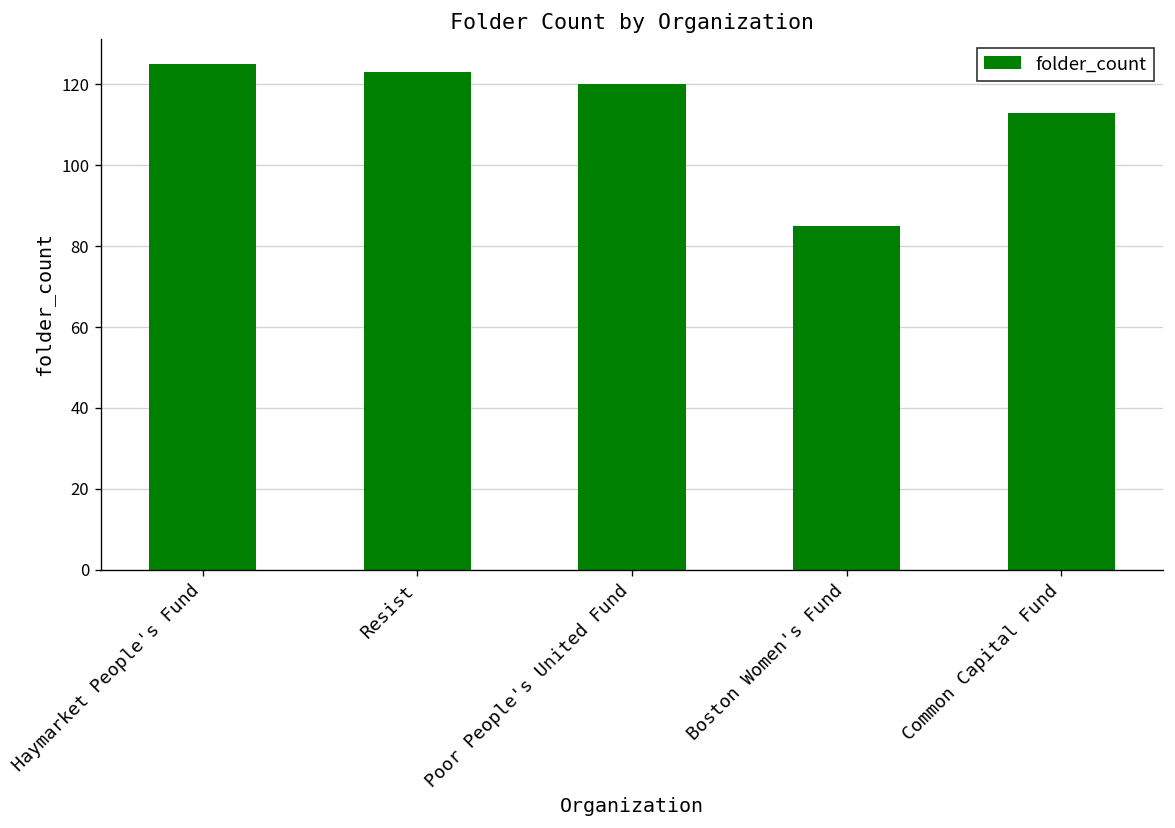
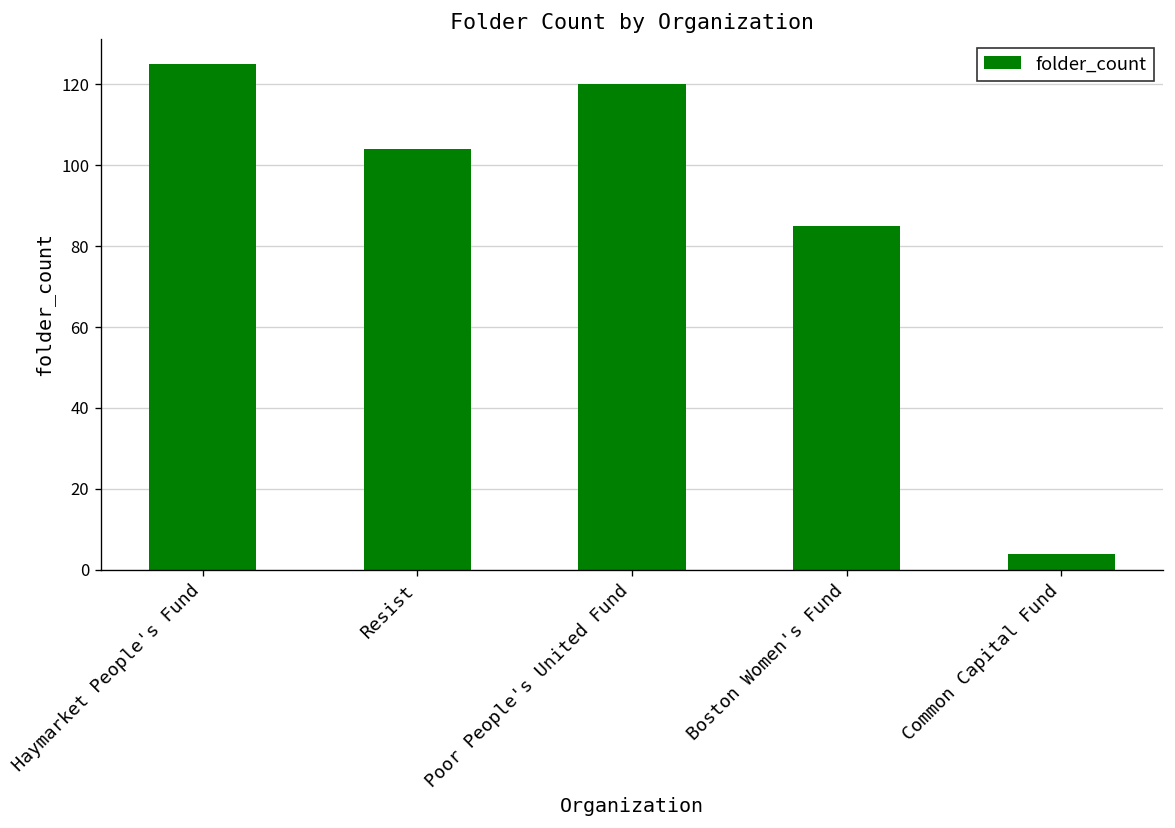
  {
    "Haymarket People's Fund": 125,
-   "Resist": 123,
+   "Resist": 104,
    "Poor People's United Fund": 120,
    "Boston Women's Fund": 85,
-   "Common Capital Fund": 113
+   "Common Capital Fund": 4
  }
